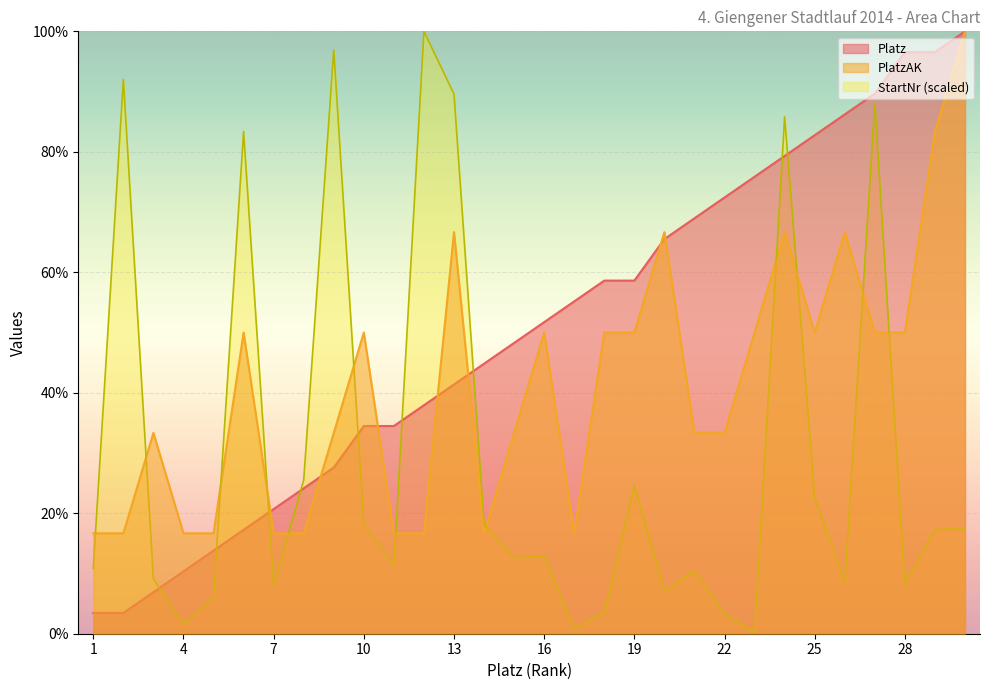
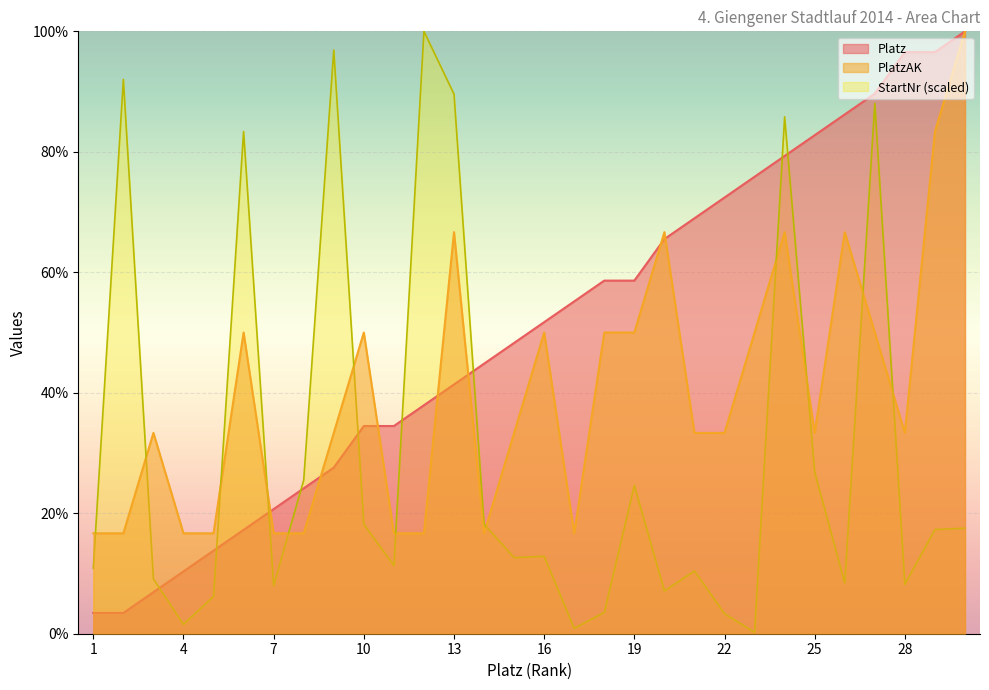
  {
    "Platz": {
      "1": "3%",
      "4": "10%",
      "7": "21%",
      "10": "34%",
      "13": "41%",
      "16": "52%",
      "19": "59%",
      "22": "72%",
      "25": "83%"
    },
    "PlatzAK": {
      "1": "17%",
      "4": "17%",
      "7": "17%",
      "10": "50%",
      "13": "67%",
      "16": "50%",
      "19": "50%",
      "22": "33%",
-     "25": "50%",
-     "28": "50%"
+     "25": "33%",
+     "28": "33%"
    },
    "StartNr (scaled)": {
      "1": "11%",
      "4": "2%",
      "7": "8%",
      "10": "18%",
      "13": "90%",
      "16": "13%",
      "19": "25%",
      "22": "3%",
-     "25": "23%",
+     "25": "27%",
      "28": "8%"
    }
  }
